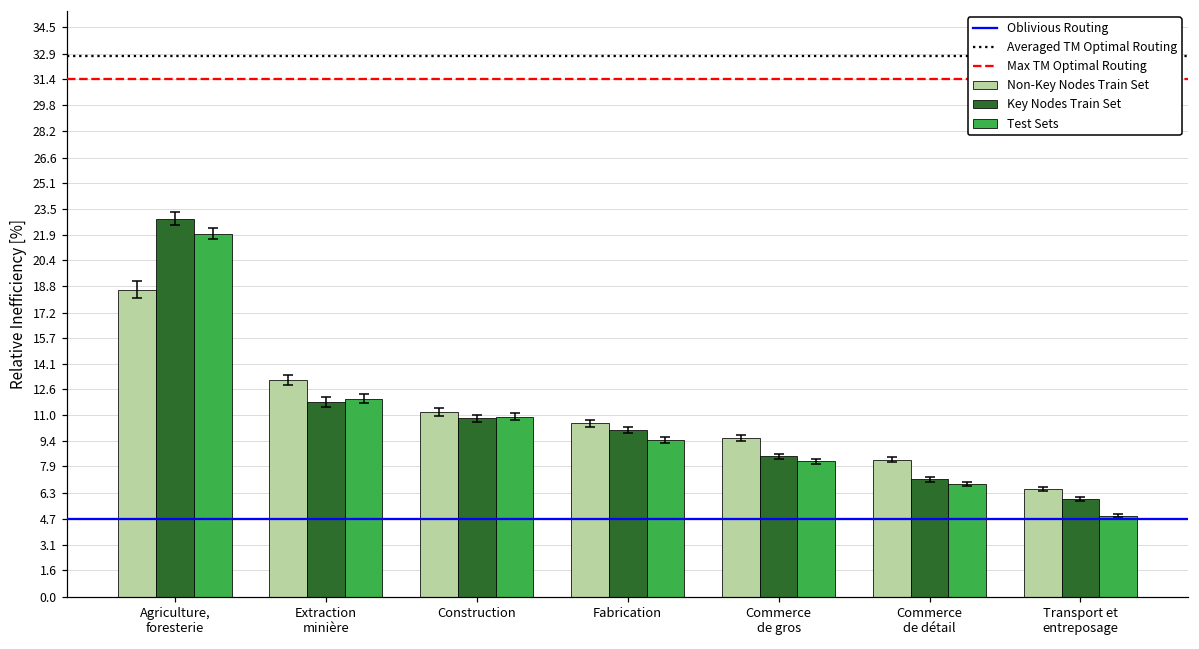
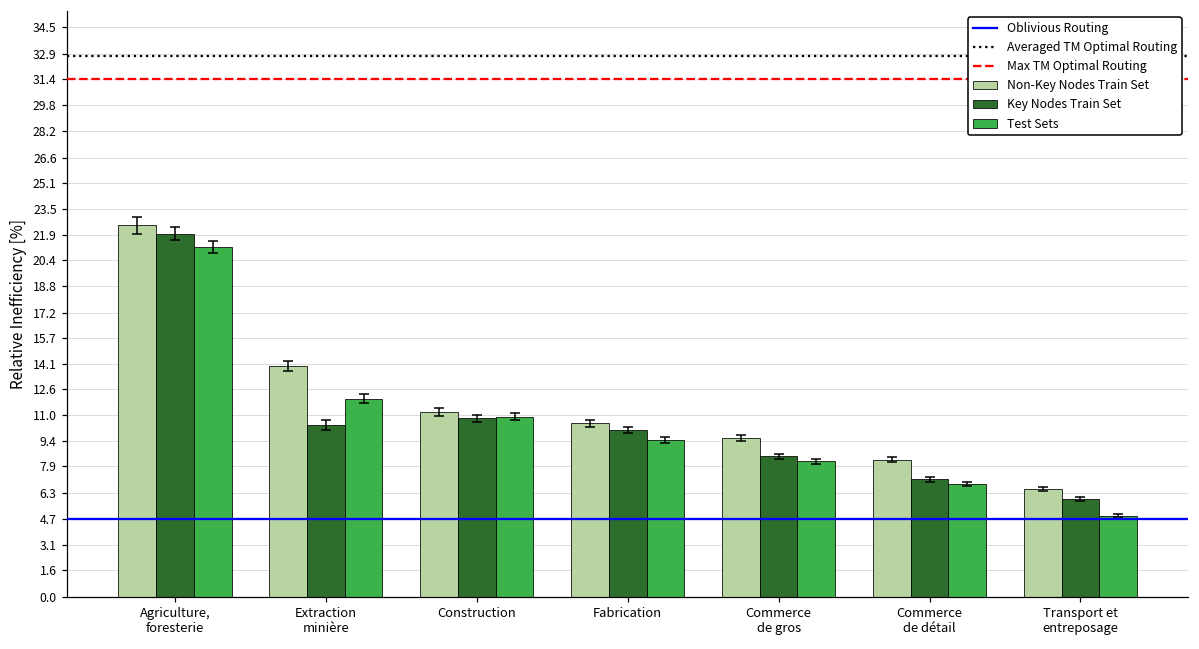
  {
    "Non-Key Nodes Train Set": {
-     "Agriculture, foresterie": 18.6,
-     "Extraction minière": 13.1,
+     "Agriculture, foresterie": 22.5,
+     "Extraction minière": 14.0,
      "Construction": 11.2,
      "Fabrication": 10.5,
      "Commerce de gros": 9.6,
      "Commerce de détail": 8.3,
      "Transport et entreposage": 6.5
    },
    "Key Nodes Train Set": {
-     "Agriculture, foresterie": 22.9,
-     "Extraction minière": 11.8,
+     "Agriculture, foresterie": 22.0,
+     "Extraction minière": 10.4,
      "Construction": 10.8,
      "Fabrication": 10.1,
      "Commerce de gros": 8.5,
      "Commerce de détail": 7.1,
      "Transport et entreposage": 5.9
    },
    "Test Sets": {
-     "Agriculture, foresterie": 22.0,
+     "Agriculture, foresterie": 21.2,
      "Extraction minière": 12.0,
      "Construction": 10.9,
      "Fabrication": 9.5,
      "Commerce de gros": 8.2,
      "Commerce de détail": 6.8,
      "Transport et entreposage": 4.9
    }
  }
